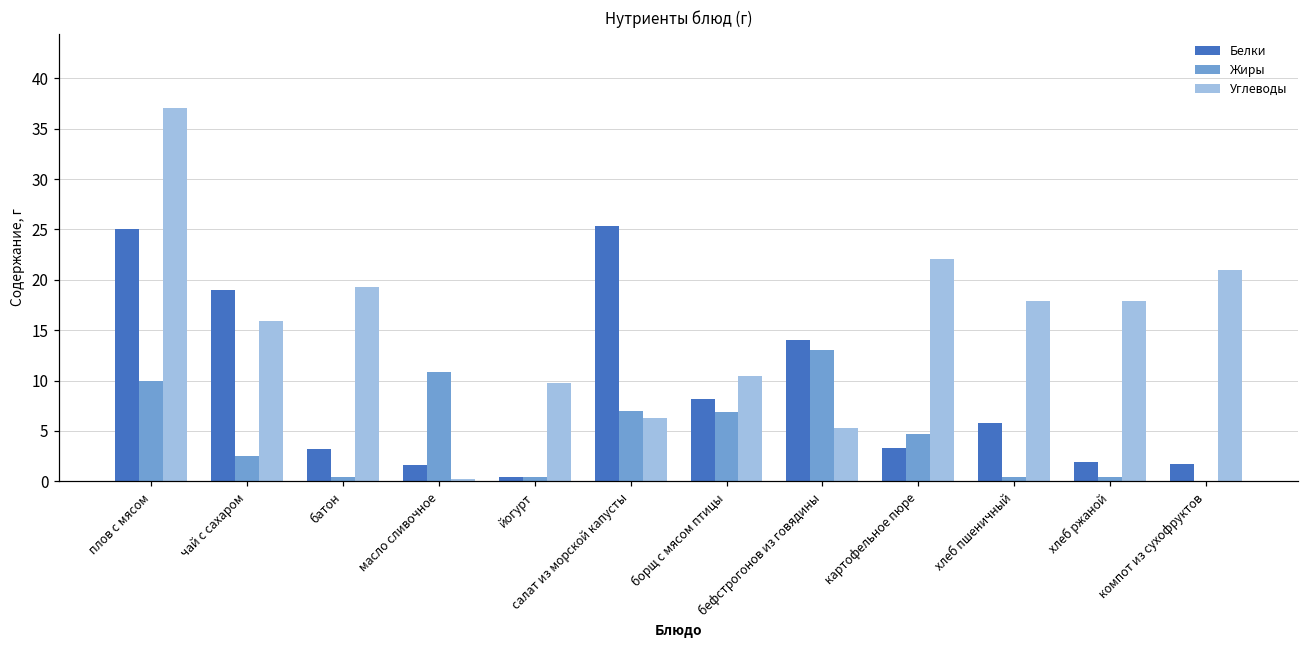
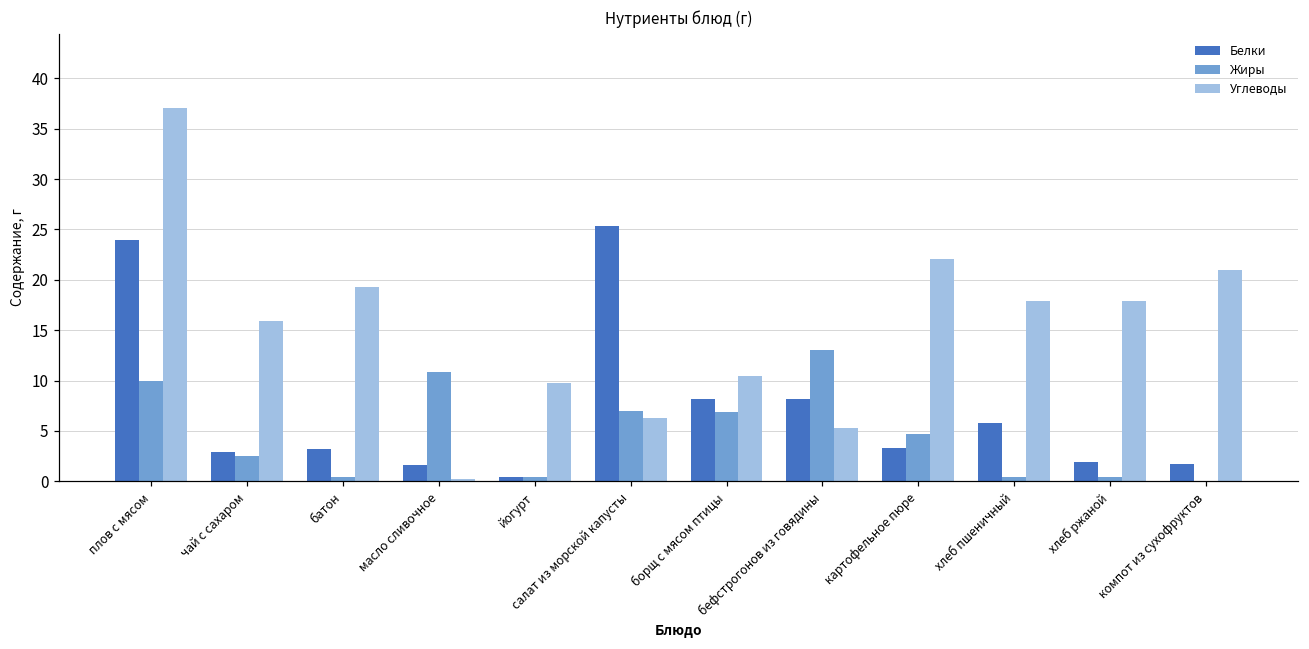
  {
    "Белки": {
-     "плов с мясом": 25,
-     "чай с сахаром": 19,
+     "плов с мясом": 24,
+     "чай с сахаром": 3,
      "батон": 3,
      "масло сливочное": 2,
      "йогурт": 0,
      "салат из морской капусты": 25,
      "борщ с мясом птицы": 8,
-     "бефстрогонов из говядины": 14,
+     "бефстрогонов из говядины": 8,
      "картофельное пюре": 3,
      "хлеб пшеничный": 6,
      "хлеб ржаной": 2,
      "компот из сухофруктов": 2
    }
  }
